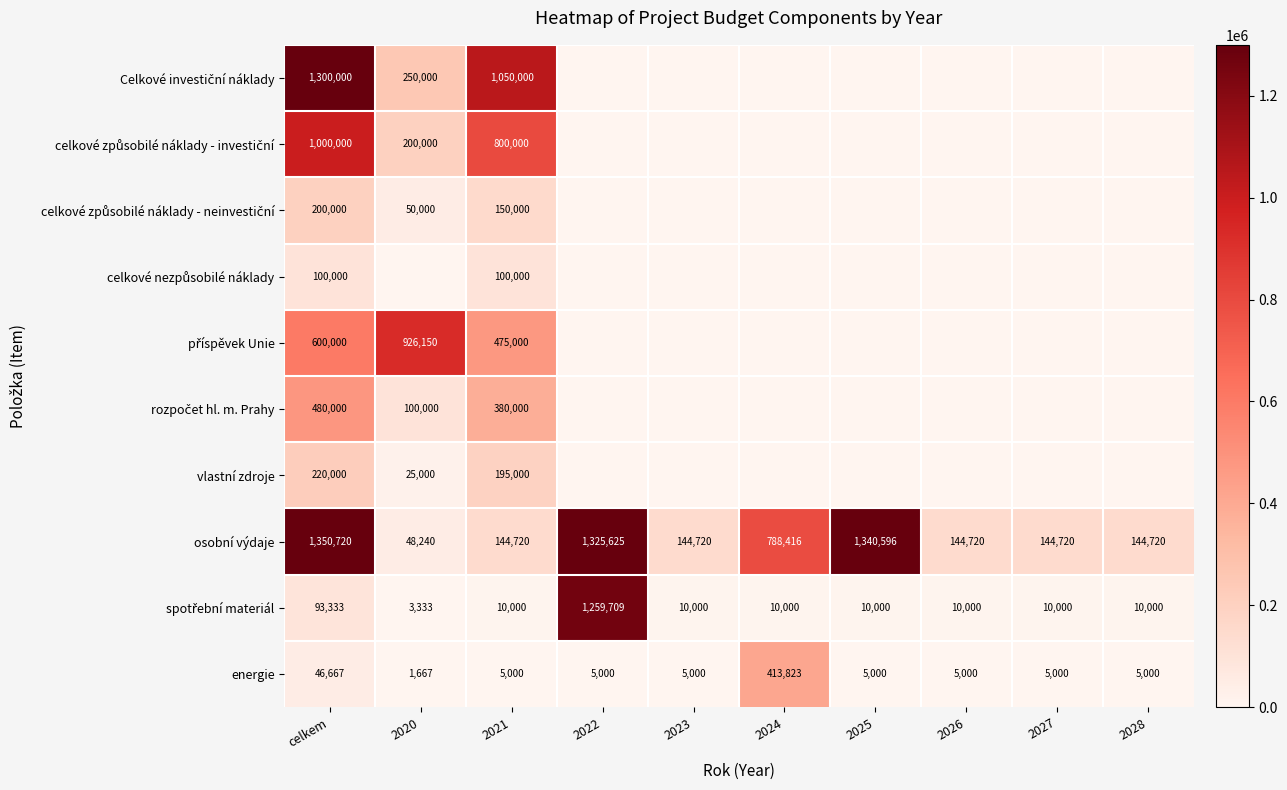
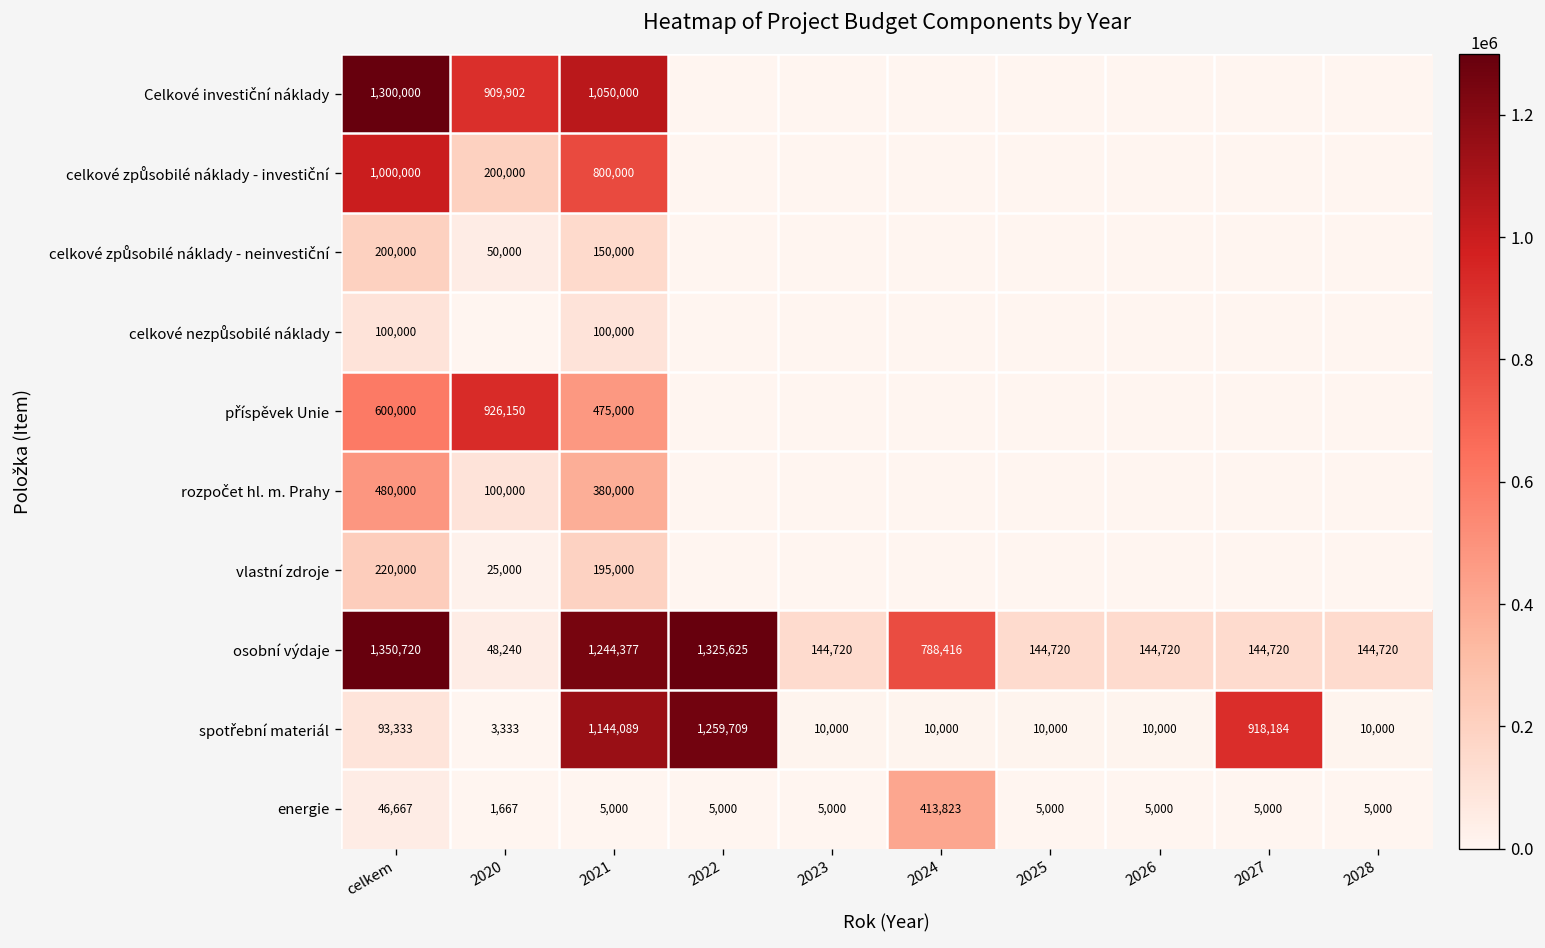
  {
    "Celkové investiční náklady": {
      "celkem": "1,300,000",
-     "2020": "250,000",
+     "2020": "909,902",
      "2021": "1,050,000"
    },
    "celkové způsobilé náklady - investiční": {
      "celkem": "1,000,000",
      "2020": "200,000",
      "2021": "800,000"
    },
    "celkové způsobilé náklady - neinvestiční": {
      "celkem": "200,000",
      "2020": "50,000",
      "2021": "150,000"
    },
    "celkové nezpůsobilé náklady": {
      "celkem": "100,000",
      "2021": "100,000"
    },
    "příspěvek Unie": {
      "celkem": "600,000",
      "2020": "926,150",
      "2021": "475,000"
    },
    "rozpočet hl. m. Prahy": {
      "celkem": "480,000",
      "2020": "100,000",
      "2021": "380,000"
    },
    "vlastní zdroje": {
      "celkem": "220,000",
      "2020": "25,000",
      "2021": "195,000"
    },
    "osobní výdaje": {
      "celkem": "1,350,720",
      "2020": "48,240",
-     "2021": "144,720",
+     "2021": "1,244,377",
      "2022": "1,325,625",
      "2023": "144,720",
      "2024": "788,416",
-     "2025": "1,340,596",
+     "2025": "144,720",
      "2026": "144,720",
      "2027": "144,720",
      "2028": "144,720"
    },
    "spotřební materiál": {
      "celkem": "93,333",
      "2020": "3,333",
-     "2021": "10,000",
+     "2021": "1,144,089",
      "2022": "1,259,709",
      "2023": "10,000",
      "2024": "10,000",
      "2025": "10,000",
      "2026": "10,000",
-     "2027": "10,000",
+     "2027": "918,184",
      "2028": "10,000"
    },
    "energie": {
      "celkem": "46,667",
      "2020": "1,667",
      "2021": "5,000",
      "2022": "5,000",
      "2023": "5,000",
      "2024": "413,823",
      "2025": "5,000",
      "2026": "5,000",
      "2027": "5,000",
      "2028": "5,000"
    }
  }
